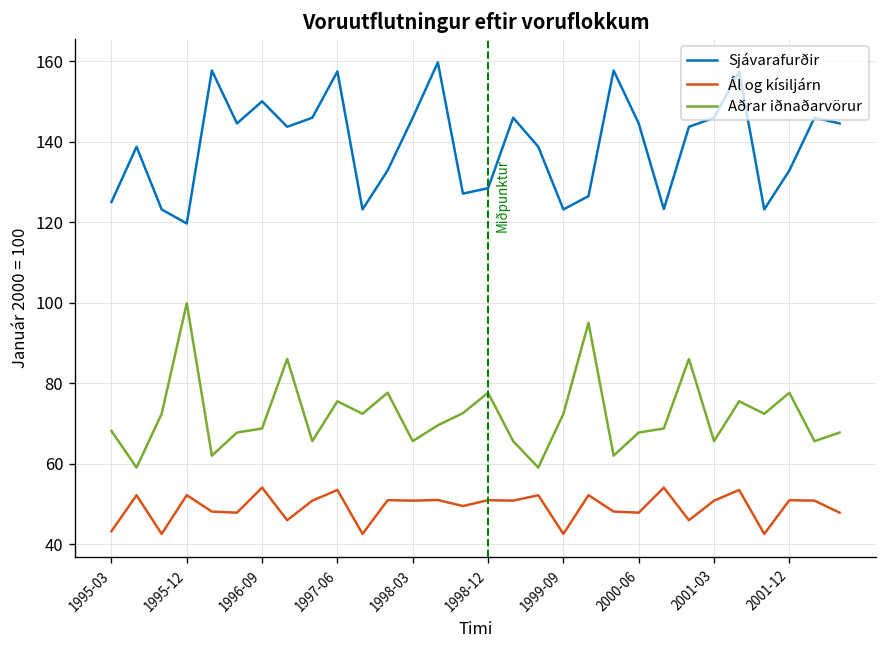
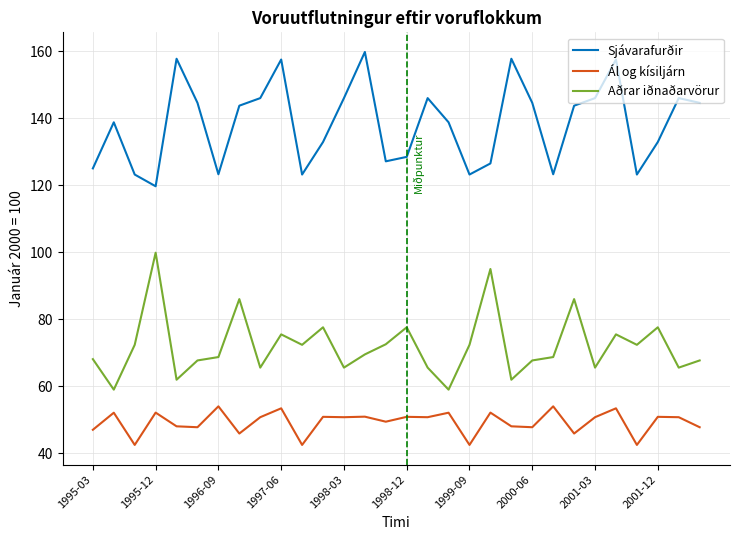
  {
    "Sjávarafurðir": {
      "1995-03": 125,
      "1995-12": 120,
-     "1996-09": 150,
+     "1996-09": 123,
      "1997-06": 158,
      "1998-03": 146,
      "1998-12": 128,
      "1999-09": 123,
      "2000-06": 145,
      "2001-12": 133
    },
    "Ál og kísiljárn": {
-     "1995-03": 43,
+     "1995-03": 47,
      "1995-12": 52,
      "1996-09": 54,
      "1997-06": 53,
      "1998-03": 51,
      "1998-12": 51,
      "1999-09": 43,
      "2000-06": 48,
      "2001-03": 51,
      "2001-12": 51
    },
    "Aðrar iðnaðarvörur": {
      "1995-03": 68,
      "1995-12": 100,
      "1996-09": 69,
      "1997-06": 76,
      "1998-03": 66,
      "1998-12": 78,
      "1999-09": 72,
      "2000-06": 68,
      "2001-03": 66,
      "2001-12": 78
    }
  }
